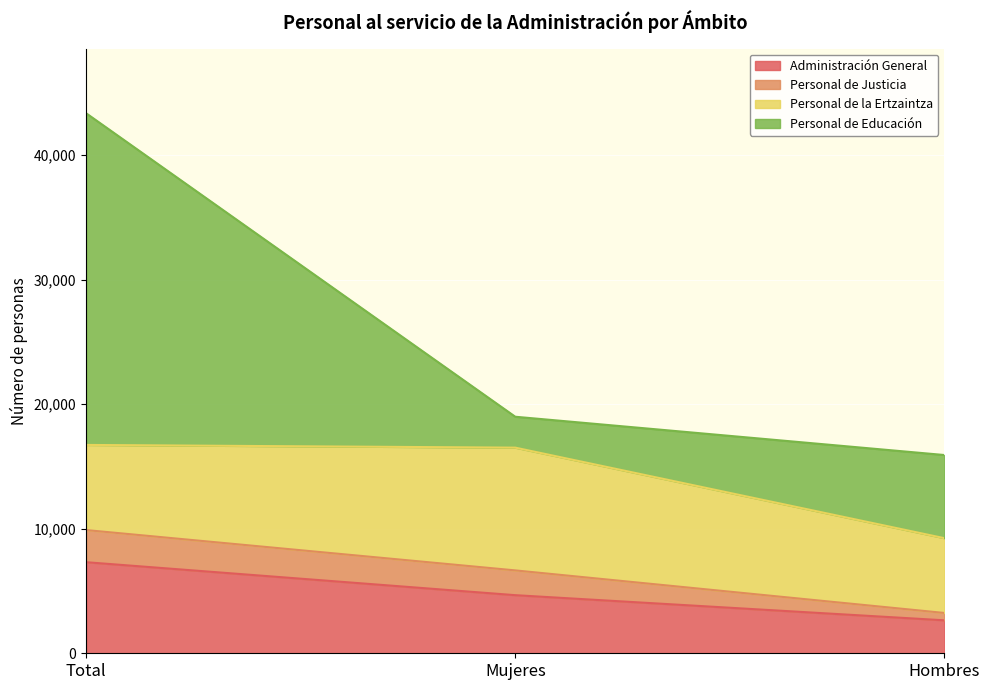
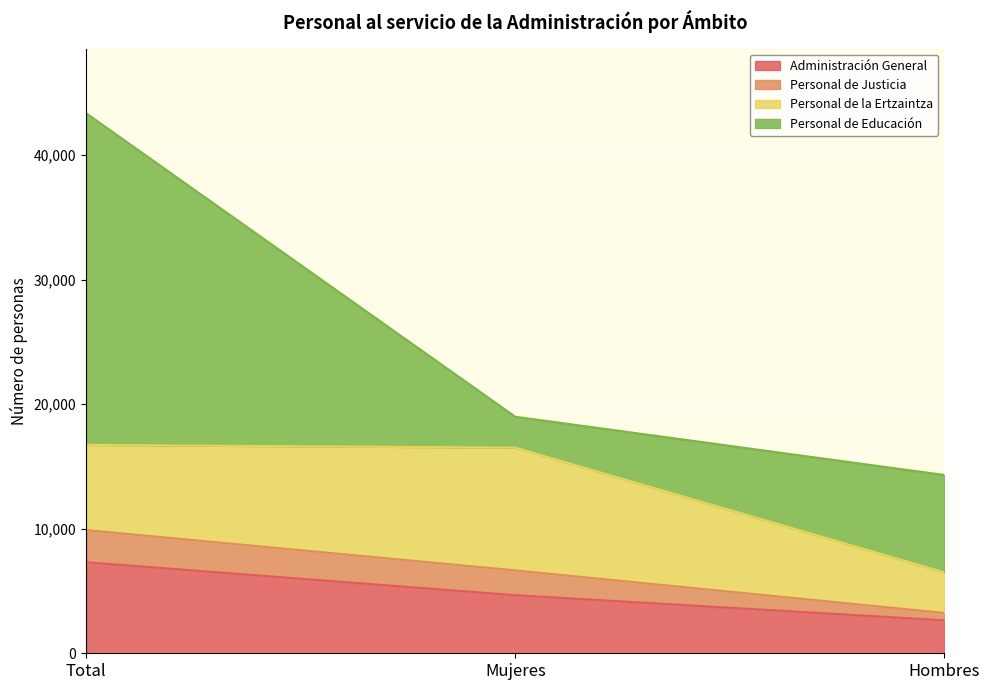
  {
    "Personal de la Ertzaintza": {
      "Total": "6,800",
      "Mujeres": "9,900",
-     "Hombres": "6,000"
+     "Hombres": "3,300"
    },
    "Personal de Educación": {
      "Total": "26,600",
      "Mujeres": "2,500",
-     "Hombres": "6,700"
+     "Hombres": "7,800"
    }
  }
